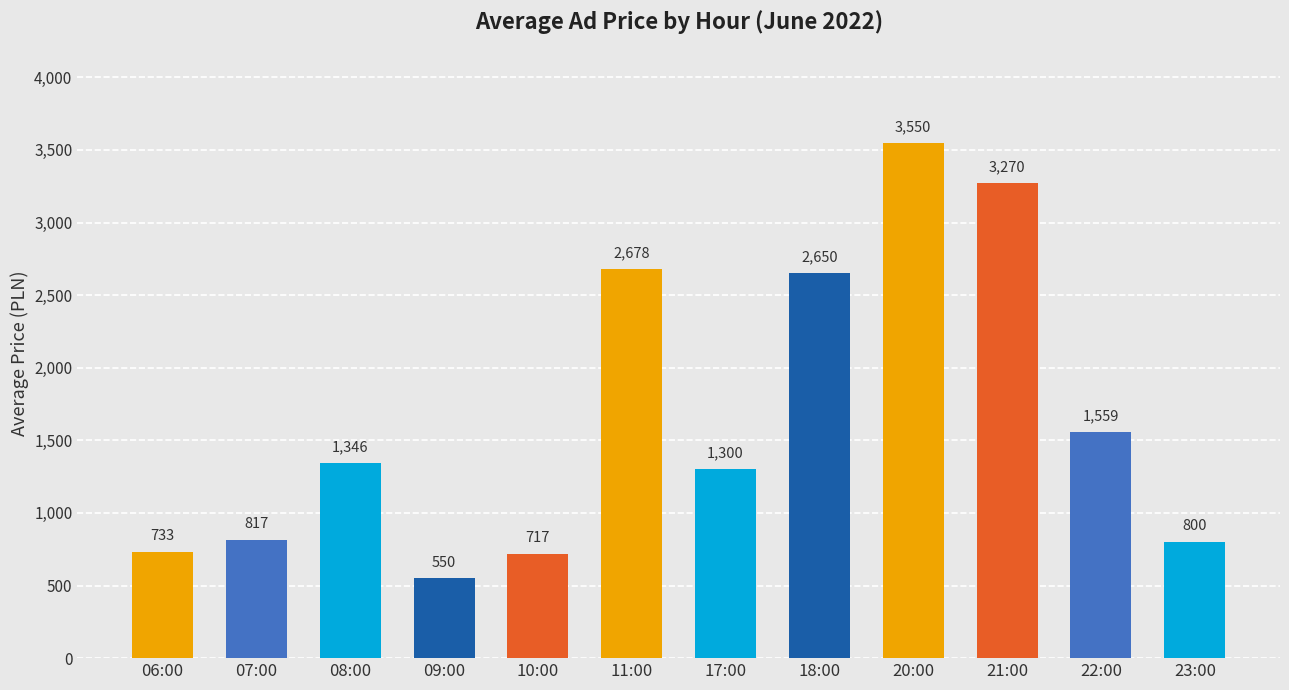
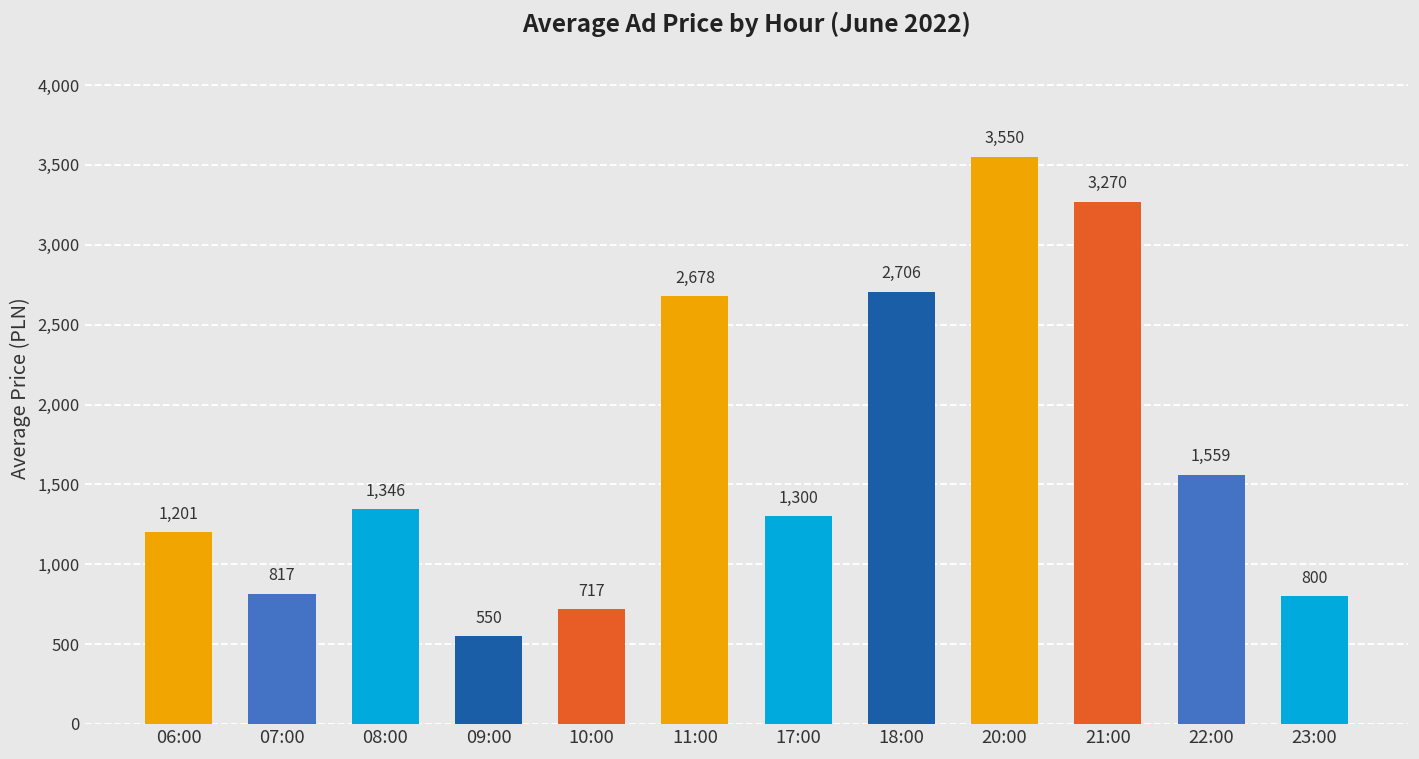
  {
-   "06:00": "733",
+   "06:00": "1,201",
    "07:00": "817",
    "08:00": "1,346",
    "09:00": "550",
    "10:00": "717",
    "11:00": "2,678",
    "17:00": "1,300",
-   "18:00": "2,650",
+   "18:00": "2,706",
    "20:00": "3,550",
    "21:00": "3,270",
    "22:00": "1,559",
    "23:00": "800"
  }
